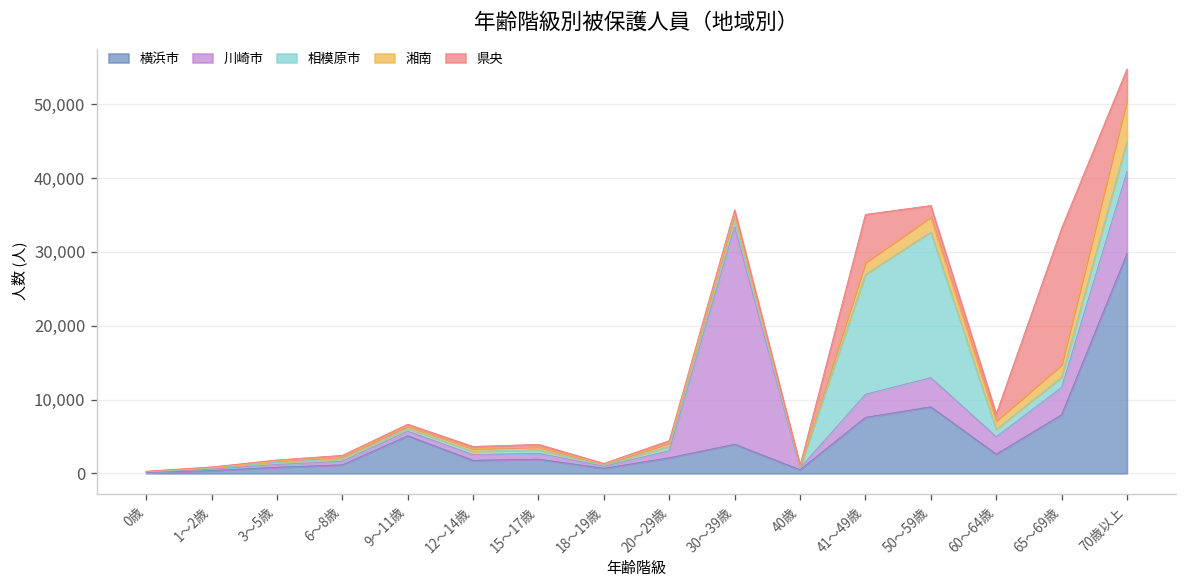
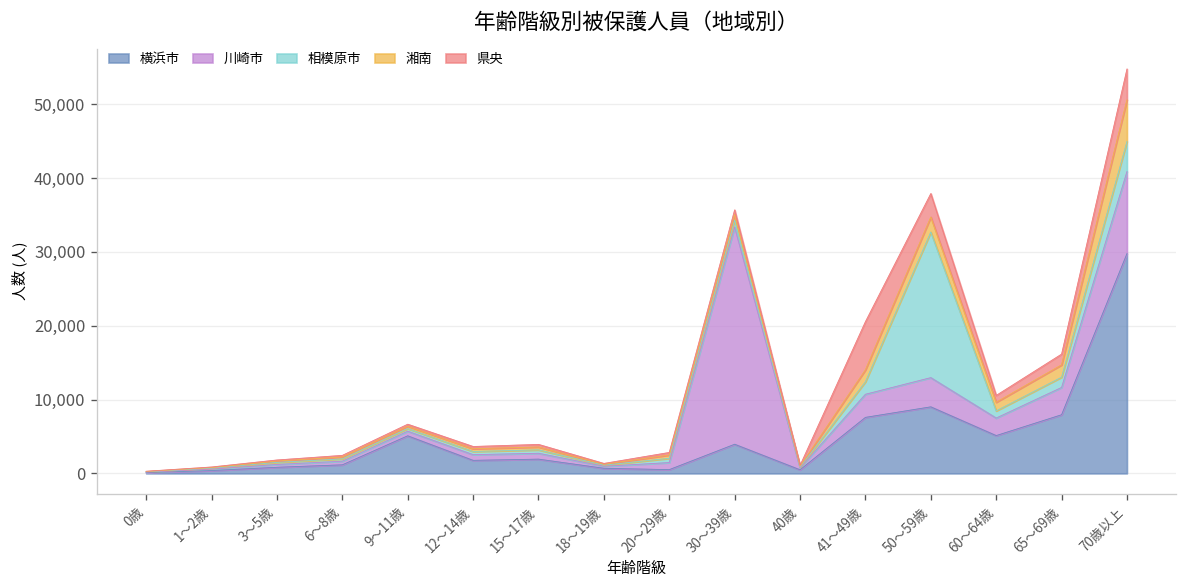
  {
    "横浜市": {
      "6～8歳": "1,000",
      "9～11歳": "5,000",
      "12～14歳": "2,000",
      "15～17歳": "2,000",
-     "20～29歳": "2,000",
+     "20～29歳": "1,000",
      "30～39歳": "4,000",
      "41～49歳": "8,000",
      "50～59歳": "9,000",
-     "60～64歳": "3,000",
+     "60～64歳": "5,000",
      "65～69歳": "8,000",
      "70歳以上": "30,000"
    },
    "川崎市": {
      "12～14歳": "1,000",
      "15～17歳": "1,000",
      "20～29歳": "1,000",
      "30～39歳": "29,000",
      "41～49歳": "3,000",
      "50～59歳": "4,000",
      "60～64歳": "2,000",
      "65～69歳": "4,000",
      "70歳以上": "11,000"
    },
    "相模原市": {
      "20～29歳": "1,000",
      "30～39歳": "1,000",
-     "41～49歳": "16,000",
+     "41～49歳": "2,000",
      "50～59歳": "20,000",
      "60～64歳": "1,000",
      "65～69歳": "1,000",
      "70歳以上": "4,000"
    },
    "湘南": {
      "30～39歳": "1,000",
      "41～49歳": "2,000",
      "50～59歳": "2,000",
      "60～64歳": "1,000",
      "65～69歳": "2,000",
      "70歳以上": "6,000"
    },
    "県央": {
      "30～39歳": "1,000",
      "41～49歳": "7,000",
-     "50～59歳": "2,000",
+     "50～59歳": "3,000",
      "60～64歳": "1,000",
-     "65～69歳": "19,000",
+     "65～69歳": "1,000",
      "70歳以上": "4,000"
    }
  }
